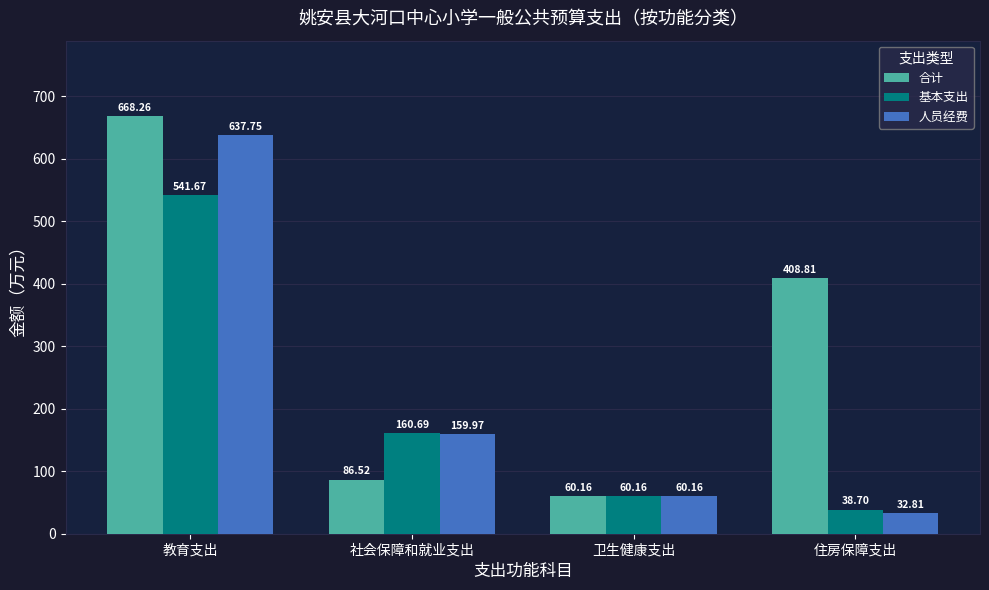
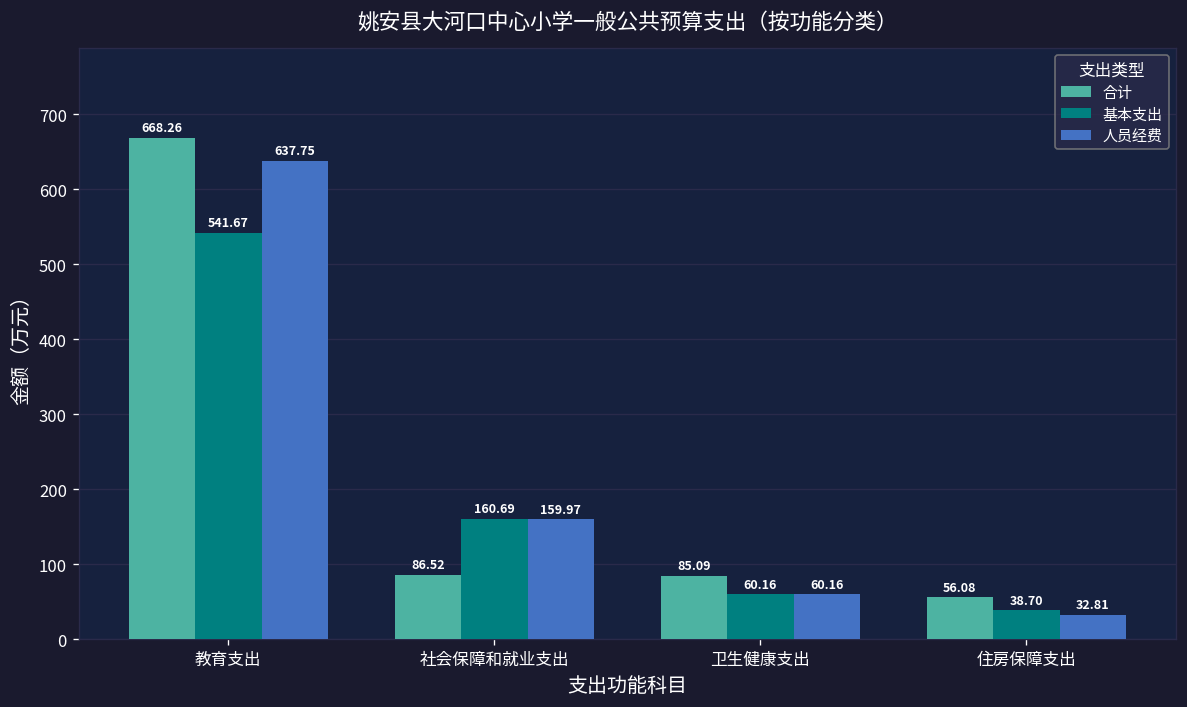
  {
    "合计": {
      "教育支出": 668.26,
      "社会保障和就业支出": 86.52,
-     "卫生健康支出": 60.16,
-     "住房保障支出": 408.81
+     "卫生健康支出": 85.09,
+     "住房保障支出": 56.08
    },
    "基本支出": {
      "教育支出": 541.67,
      "社会保障和就业支出": 160.69,
      "卫生健康支出": 60.16,
      "住房保障支出": 38.70
    },
    "人员经费": {
      "教育支出": 637.75,
      "社会保障和就业支出": 159.97,
      "卫生健康支出": 60.16,
      "住房保障支出": 32.81
    }
  }
